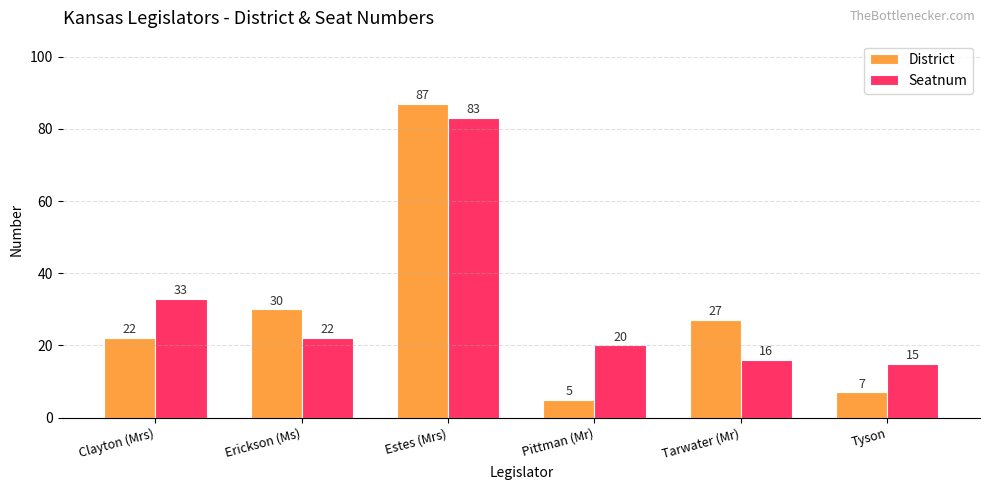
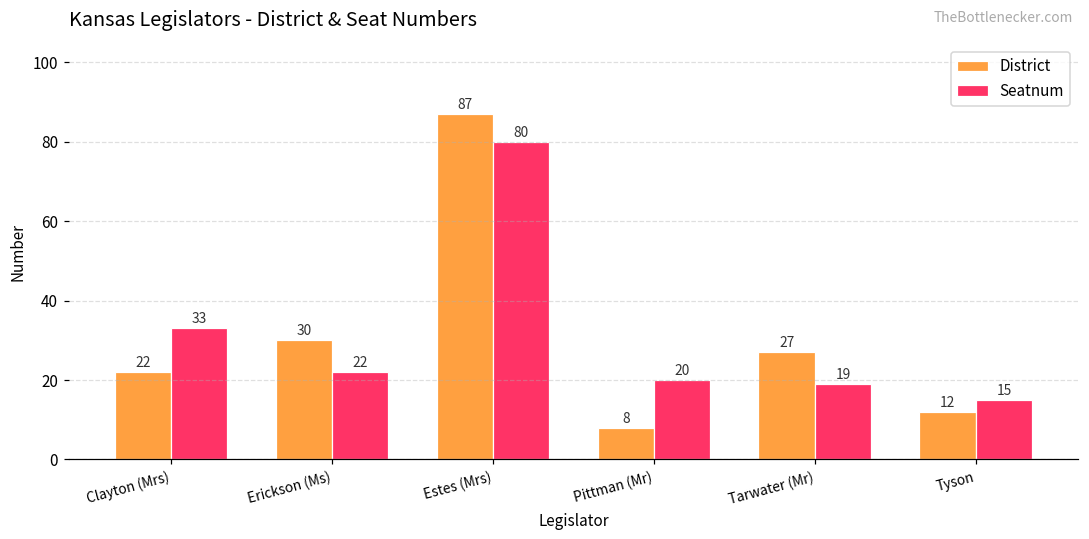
  {
    "District": {
      "Clayton (Mrs)": 22,
      "Erickson (Ms)": 30,
      "Estes (Mrs)": 87,
-     "Pittman (Mr)": 5,
+     "Pittman (Mr)": 8,
      "Tarwater (Mr)": 27,
-     "Tyson": 7
+     "Tyson": 12
    },
    "Seatnum": {
      "Clayton (Mrs)": 33,
      "Erickson (Ms)": 22,
-     "Estes (Mrs)": 83,
+     "Estes (Mrs)": 80,
      "Pittman (Mr)": 20,
-     "Tarwater (Mr)": 16,
+     "Tarwater (Mr)": 19,
      "Tyson": 15
    }
  }
